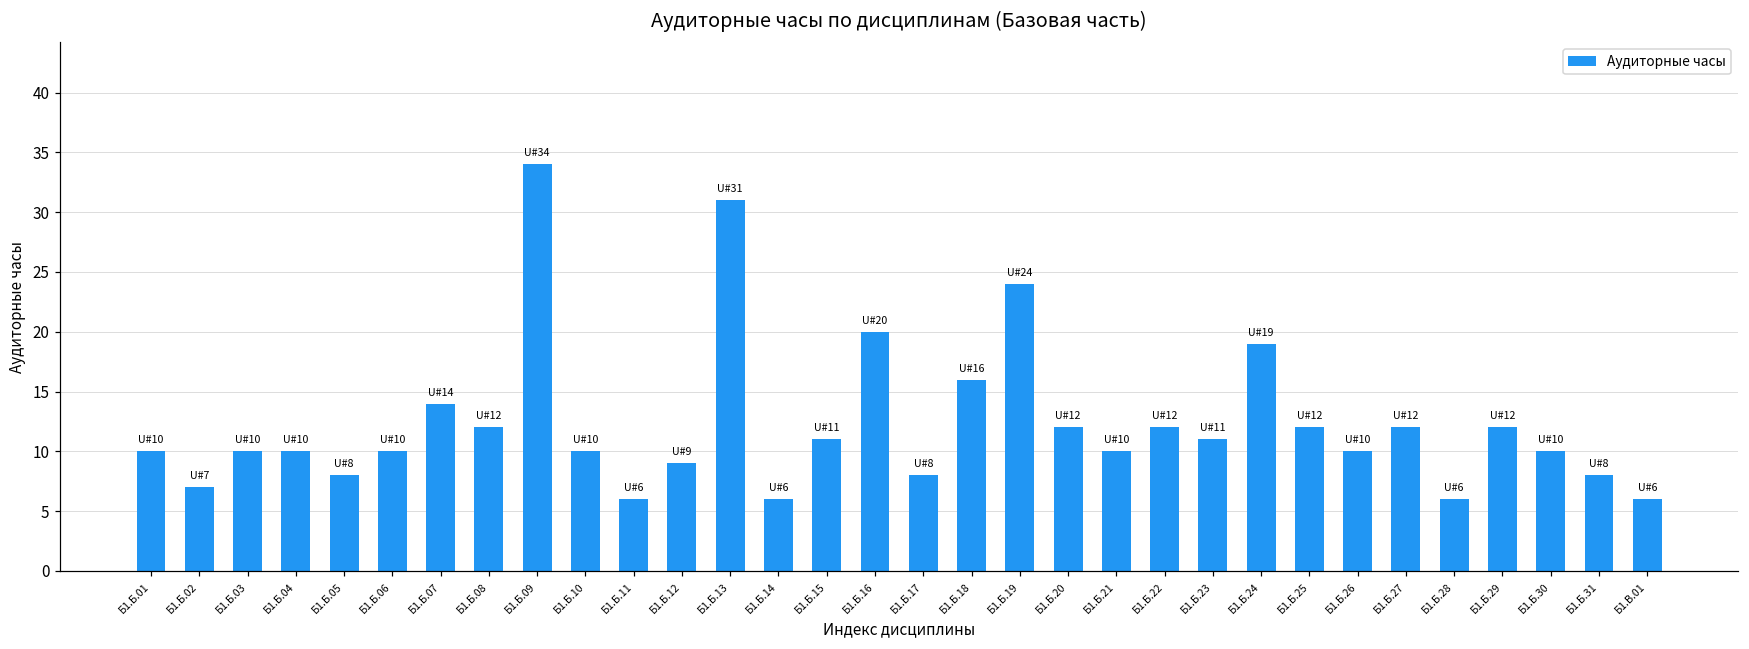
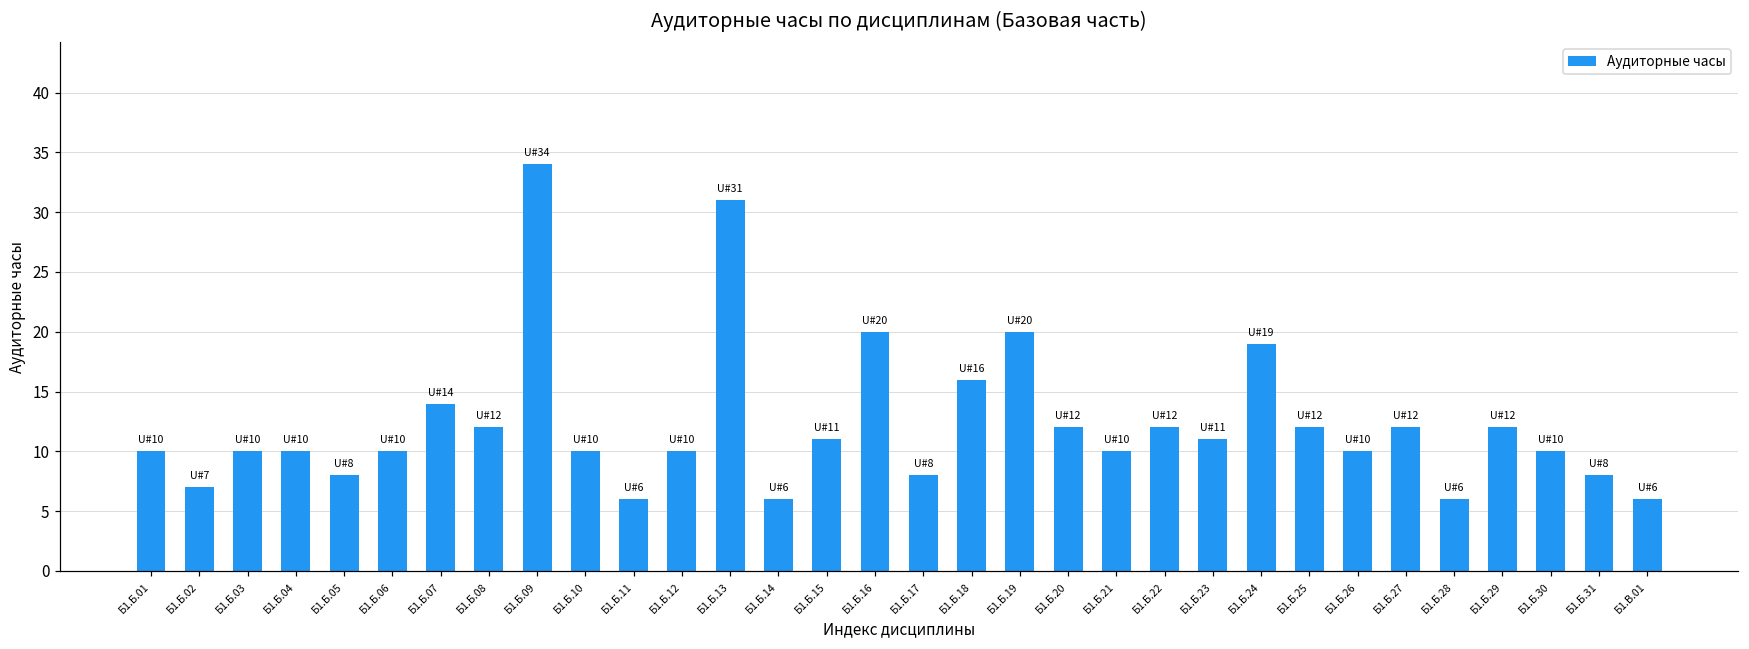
  {
    "Б1.Б.01": 10,
    "Б1.Б.02": 7,
    "Б1.Б.03": 10,
    "Б1.Б.04": 10,
    "Б1.Б.05": 8,
    "Б1.Б.06": 10,
    "Б1.Б.07": 14,
    "Б1.Б.08": 12,
    "Б1.Б.09": 34,
    "Б1.Б.10": 10,
    "Б1.Б.11": 6,
-   "Б1.Б.12": 9,
+   "Б1.Б.12": 10,
    "Б1.Б.13": 31,
    "Б1.Б.14": 6,
    "Б1.Б.15": 11,
    "Б1.Б.16": 20,
    "Б1.Б.17": 8,
    "Б1.Б.18": 16,
-   "Б1.Б.19": 24,
+   "Б1.Б.19": 20,
    "Б1.Б.20": 12,
    "Б1.Б.21": 10,
    "Б1.Б.22": 12,
    "Б1.Б.23": 11,
    "Б1.Б.24": 19,
    "Б1.Б.25": 12,
    "Б1.Б.26": 10,
    "Б1.Б.27": 12,
    "Б1.Б.28": 6,
    "Б1.Б.29": 12,
    "Б1.Б.30": 10,
    "Б1.Б.31": 8,
    "Б1.В.01": 6
  }
